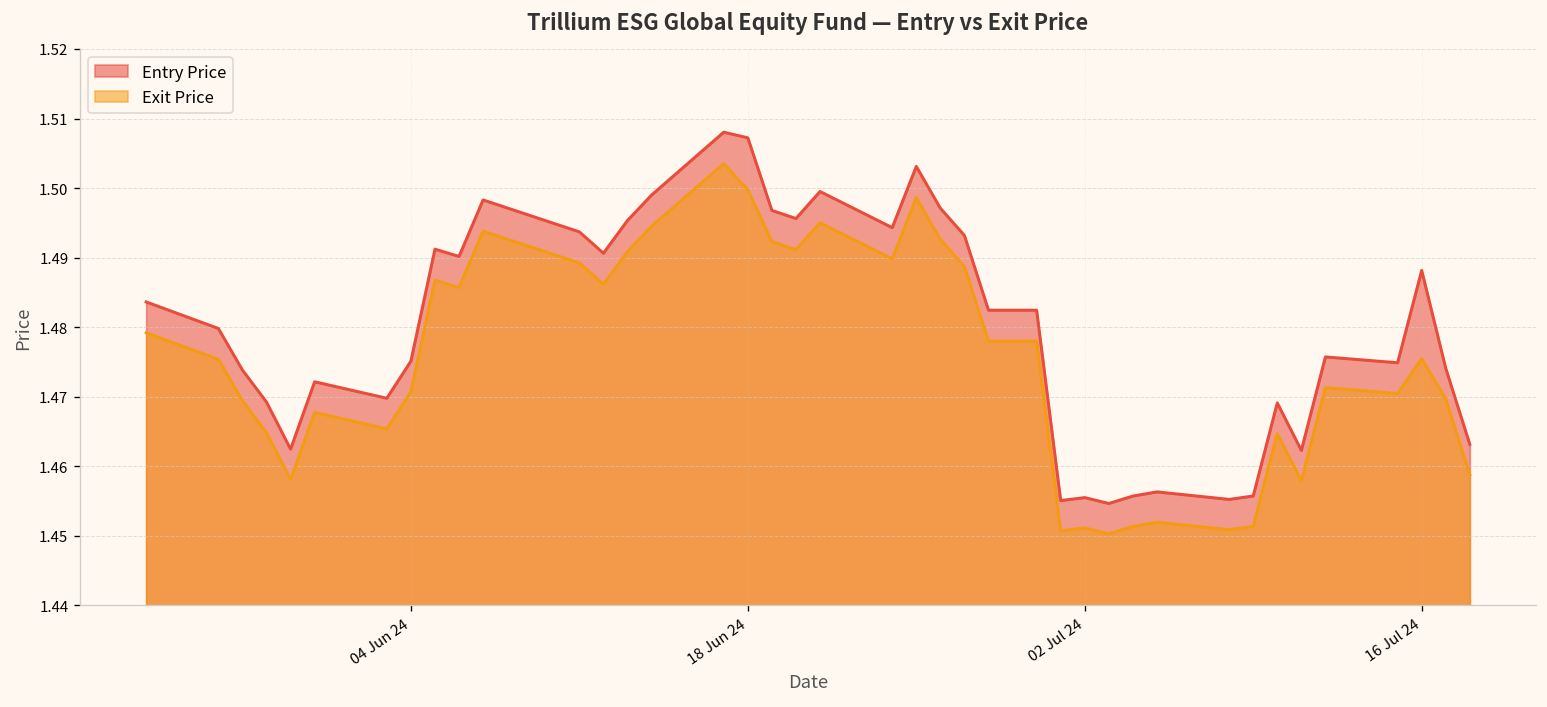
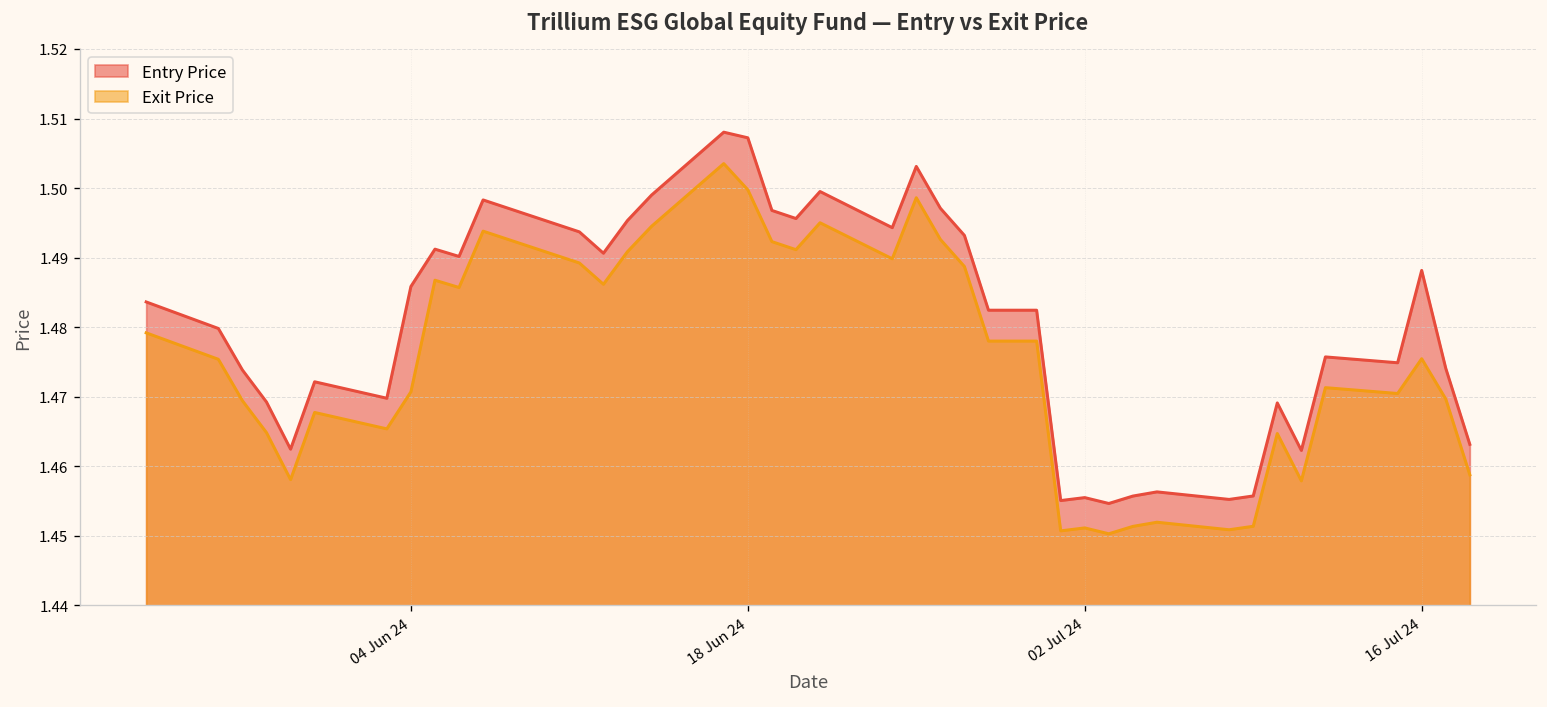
  {
    "Entry Price": {
-     "04 Jun 24": 1.475,
+     "04 Jun 24": 1.486,
      "18 Jun 24": 1.507,
      "02 Jul 24": 1.455,
      "16 Jul 24": 1.488
    },
    "Exit Price": {
      "04 Jun 24": 1.471,
      "18 Jun 24": 1.500,
      "02 Jul 24": 1.451,
      "16 Jul 24": 1.475
    }
  }
